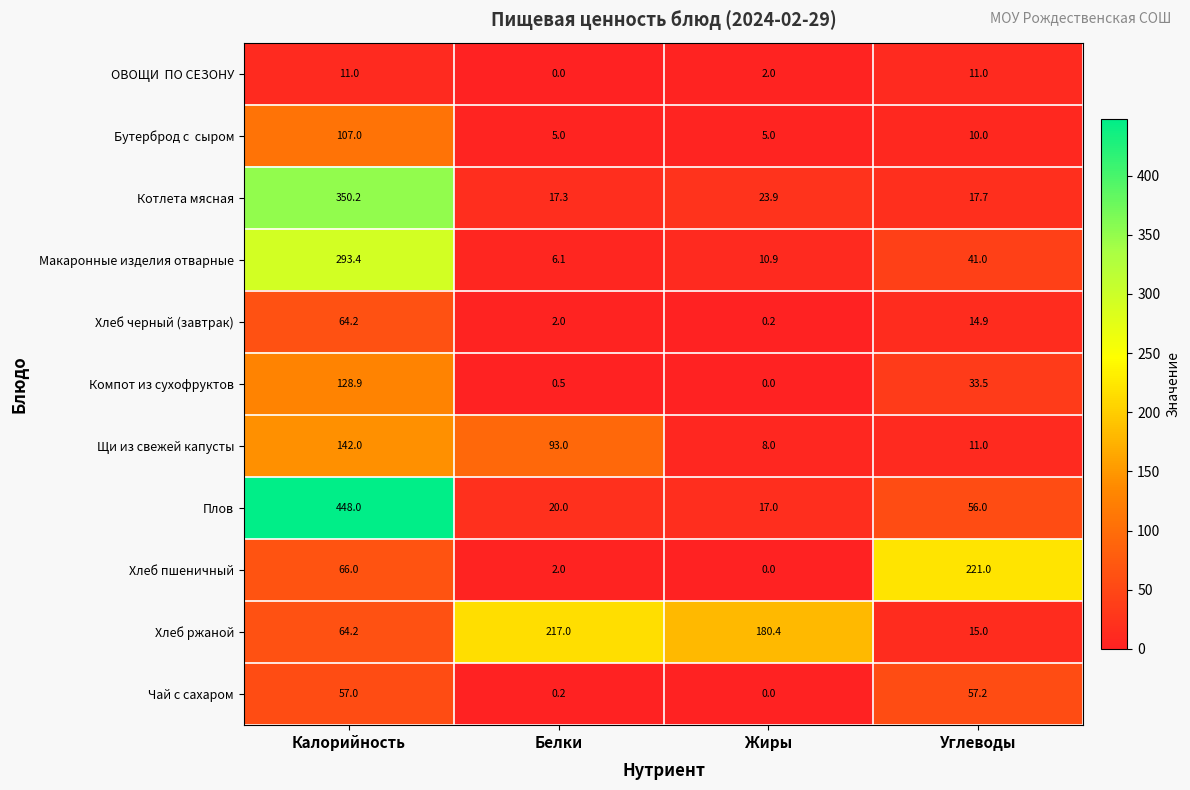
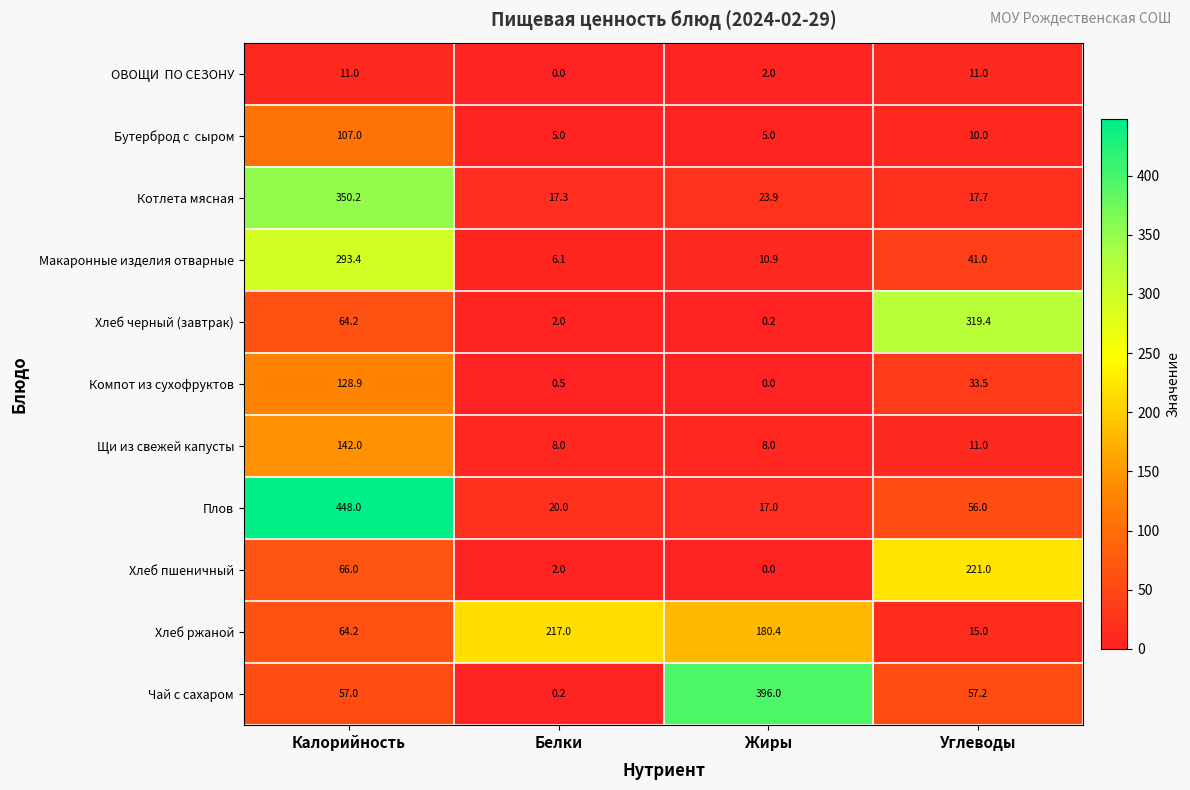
  {
    "ОВОЩИ ПО СЕЗОНУ": {
      "Калорийность": 11.0,
      "Белки": 0.0,
      "Жиры": 2.0,
      "Углеводы": 11.0
    },
    "Бутерброд с сыром": {
      "Калорийность": 107.0,
      "Белки": 5.0,
      "Жиры": 5.0,
      "Углеводы": 10.0
    },
    "Котлета мясная": {
      "Калорийность": 350.2,
      "Белки": 17.3,
      "Жиры": 23.9,
      "Углеводы": 17.7
    },
    "Макаронные изделия отварные": {
      "Калорийность": 293.4,
      "Белки": 6.1,
      "Жиры": 10.9,
      "Углеводы": 41.0
    },
    "Хлеб черный (завтрак)": {
      "Калорийность": 64.2,
      "Белки": 2.0,
      "Жиры": 0.2,
-     "Углеводы": 14.9
+     "Углеводы": 319.4
    },
    "Компот из сухофруктов": {
      "Калорийность": 128.9,
      "Белки": 0.5,
      "Жиры": 0.0,
      "Углеводы": 33.5
    },
    "Щи из свежей капусты": {
      "Калорийность": 142.0,
-     "Белки": 93.0,
+     "Белки": 8.0,
      "Жиры": 8.0,
      "Углеводы": 11.0
    },
    "Плов": {
      "Калорийность": 448.0,
      "Белки": 20.0,
      "Жиры": 17.0,
      "Углеводы": 56.0
    },
    "Хлеб пшеничный": {
      "Калорийность": 66.0,
      "Белки": 2.0,
      "Жиры": 0.0,
      "Углеводы": 221.0
    },
    "Хлеб ржаной": {
      "Калорийность": 64.2,
      "Белки": 217.0,
      "Жиры": 180.4,
      "Углеводы": 15.0
    },
    "Чай с сахаром": {
      "Калорийность": 57.0,
      "Белки": 0.2,
-     "Жиры": 0.0,
+     "Жиры": 396.0,
      "Углеводы": 57.2
    }
  }
